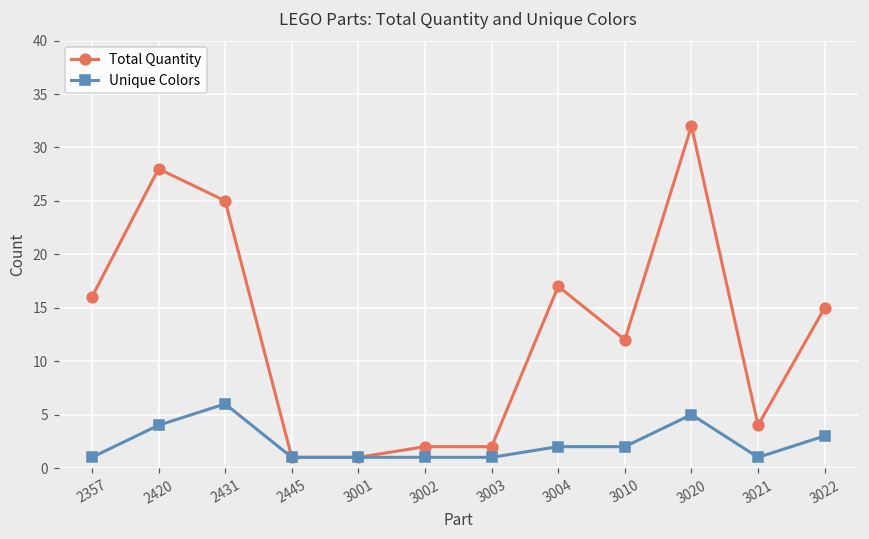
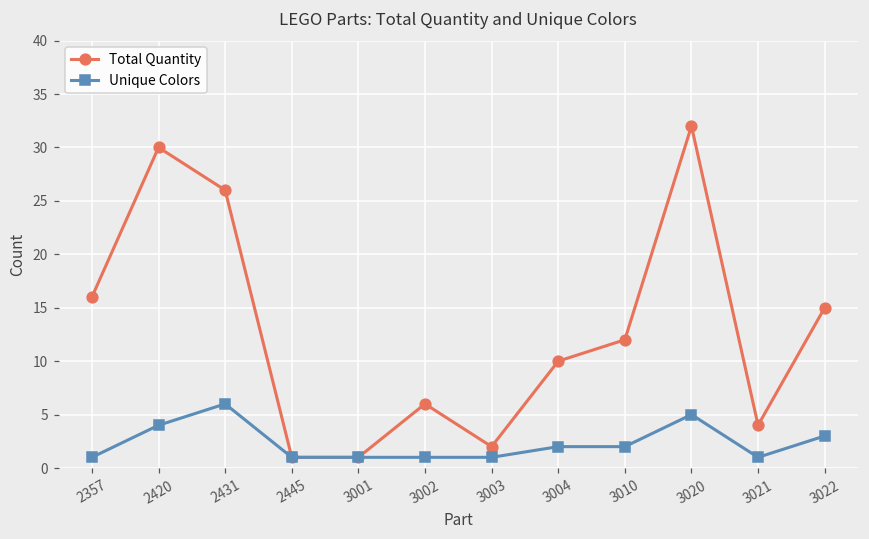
  {
    "Total Quantity": {
      "2357": 16,
-     "2420": 28,
-     "2431": 25,
-     "3002": 2,
+     "2420": 30,
+     "2431": 26,
+     "3002": 6,
      "3003": 2,
-     "3004": 17,
+     "3004": 10,
      "3010": 12,
      "3020": 32,
      "3021": 4,
      "3022": 15
    },
    "Unique Colors": {
      "2357": 1,
      "2420": 4,
      "2431": 6,
      "3002": 1,
      "3003": 1,
      "3004": 2,
      "3010": 2,
      "3020": 5,
      "3021": 1,
      "3022": 3
    }
  }
